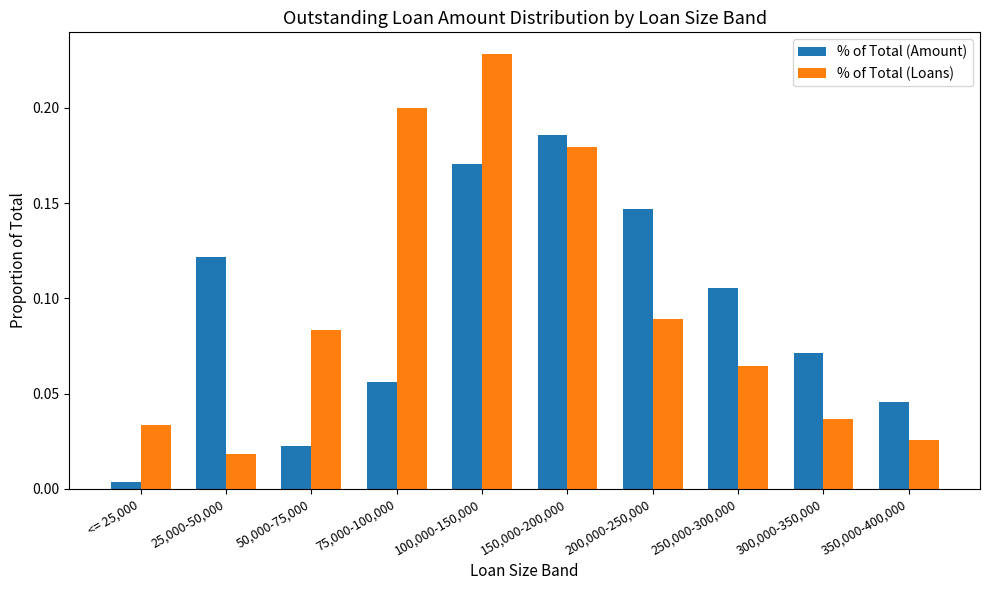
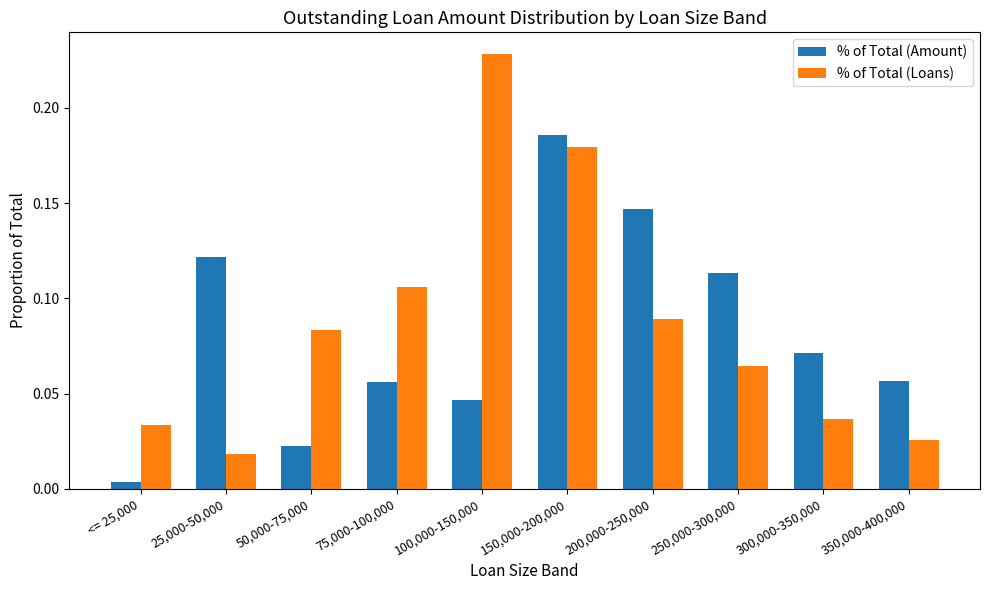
  {
    "% of Total (Amount)": {
      "<= 25,000": 0.004,
      "25,000-50,000": 0.122,
      "50,000-75,000": 0.022,
      "75,000-100,000": 0.056,
-     "100,000-150,000": 0.170,
+     "100,000-150,000": 0.047,
      "150,000-200,000": 0.186,
      "200,000-250,000": 0.147,
-     "250,000-300,000": 0.106,
+     "250,000-300,000": 0.113,
      "300,000-350,000": 0.071,
-     "350,000-400,000": 0.045
+     "350,000-400,000": 0.057
    },
    "% of Total (Loans)": {
      "<= 25,000": 0.034,
      "25,000-50,000": 0.018,
      "50,000-75,000": 0.083,
-     "75,000-100,000": 0.200,
+     "75,000-100,000": 0.106,
      "100,000-150,000": 0.228,
      "150,000-200,000": 0.179,
      "200,000-250,000": 0.089,
      "250,000-300,000": 0.065,
      "300,000-350,000": 0.037,
      "350,000-400,000": 0.025
    }
  }
